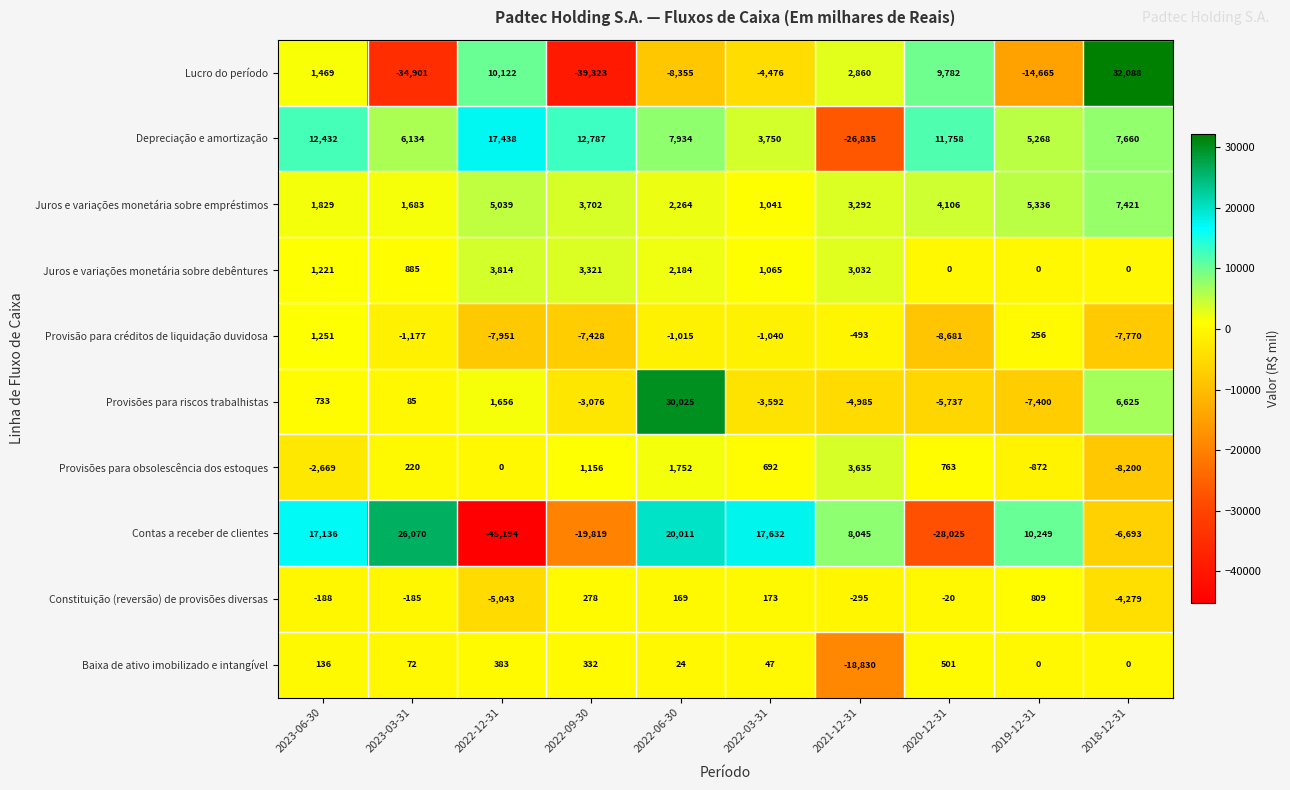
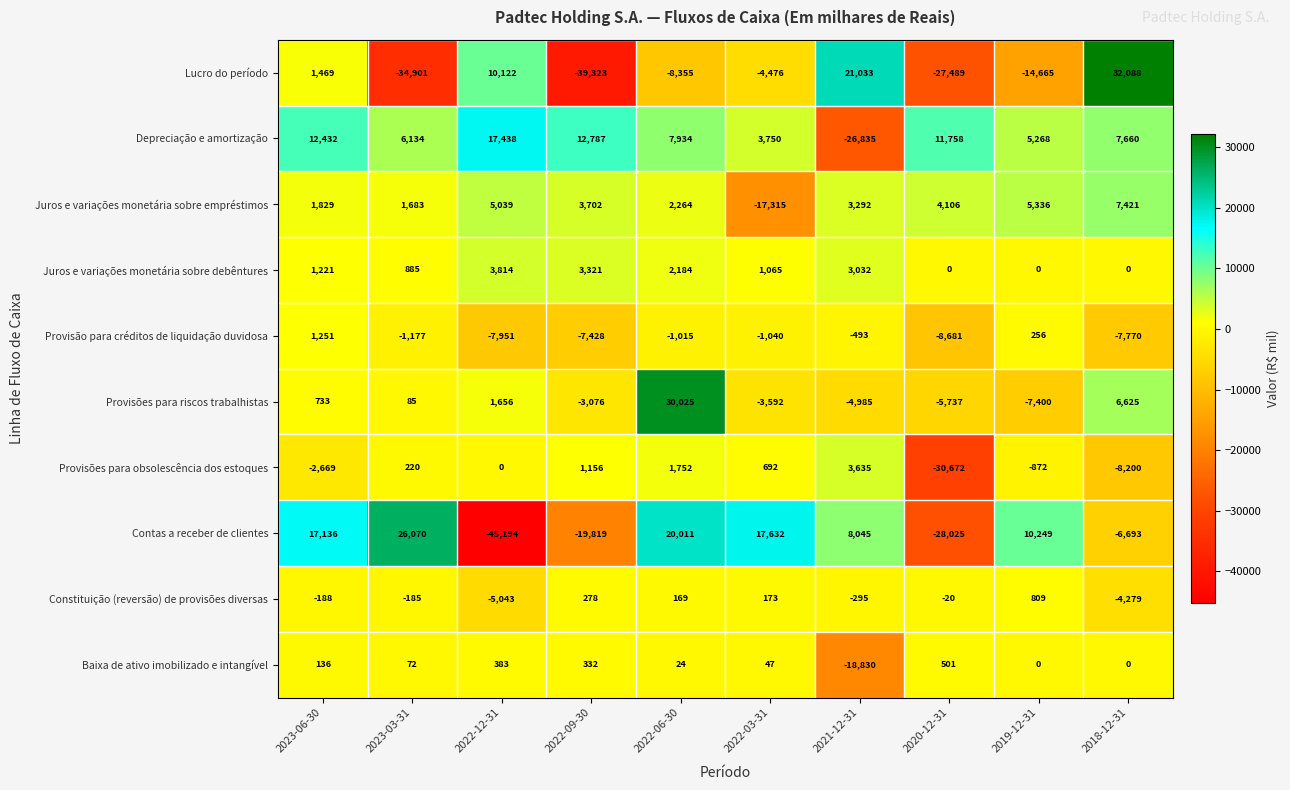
  {
    "Lucro do período": {
      "2023-06-30": "1,469",
      "2023-03-31": "-34,901",
      "2022-12-31": "10,122",
      "2022-09-30": "-39,323",
      "2022-06-30": "-8,355",
      "2022-03-31": "-4,476",
-     "2021-12-31": "2,860",
-     "2020-12-31": "9,782",
+     "2021-12-31": "21,033",
+     "2020-12-31": "-27,489",
      "2019-12-31": "-14,665",
      "2018-12-31": "32,088"
    },
    "Depreciação e amortização": {
      "2023-06-30": "12,432",
      "2023-03-31": "6,134",
      "2022-12-31": "17,438",
      "2022-09-30": "12,787",
      "2022-06-30": "7,934",
      "2022-03-31": "3,750",
      "2021-12-31": "-26,835",
      "2020-12-31": "11,758",
      "2019-12-31": "5,268",
      "2018-12-31": "7,660"
    },
    "Juros e variações monetária sobre empréstimos": {
      "2023-06-30": "1,829",
      "2023-03-31": "1,683",
      "2022-12-31": "5,039",
      "2022-09-30": "3,702",
      "2022-06-30": "2,264",
-     "2022-03-31": "1,041",
+     "2022-03-31": "-17,315",
      "2021-12-31": "3,292",
      "2020-12-31": "4,106",
      "2019-12-31": "5,336",
      "2018-12-31": "7,421"
    },
    "Juros e variações monetária sobre debêntures": {
      "2023-06-30": "1,221",
      "2023-03-31": "885",
      "2022-12-31": "3,814",
      "2022-09-30": "3,321",
      "2022-06-30": "2,184",
      "2022-03-31": "1,065",
      "2021-12-31": "3,032",
      "2020-12-31": "0",
      "2019-12-31": "0",
      "2018-12-31": "0"
    },
    "Provisão para créditos de liquidação duvidosa": {
      "2023-06-30": "1,251",
      "2023-03-31": "-1,177",
      "2022-12-31": "-7,951",
      "2022-09-30": "-7,428",
      "2022-06-30": "-1,015",
      "2022-03-31": "-1,040",
      "2021-12-31": "-493",
      "2020-12-31": "-8,681",
      "2019-12-31": "256",
      "2018-12-31": "-7,770"
    },
    "Provisões para riscos trabalhistas": {
      "2023-06-30": "733",
      "2023-03-31": "85",
      "2022-12-31": "1,656",
      "2022-09-30": "-3,076",
      "2022-06-30": "30,025",
      "2022-03-31": "-3,592",
      "2021-12-31": "-4,985",
      "2020-12-31": "-5,737",
      "2019-12-31": "-7,400",
      "2018-12-31": "6,625"
    },
    "Provisões para obsolescência dos estoques": {
      "2023-06-30": "-2,669",
      "2023-03-31": "220",
      "2022-12-31": "0",
      "2022-09-30": "1,156",
      "2022-06-30": "1,752",
      "2022-03-31": "692",
      "2021-12-31": "3,635",
-     "2020-12-31": "763",
+     "2020-12-31": "-30,672",
      "2019-12-31": "-872",
      "2018-12-31": "-8,200"
    },
    "Contas a receber de clientes": {
      "2023-06-30": "17,136",
      "2023-03-31": "26,070",
      "2022-12-31": "-45,194",
      "2022-09-30": "-19,819",
      "2022-06-30": "20,011",
      "2022-03-31": "17,632",
      "2021-12-31": "8,045",
      "2020-12-31": "-28,025",
      "2019-12-31": "10,249",
      "2018-12-31": "-6,693"
    },
    "Constituição (reversão) de provisões diversas": {
      "2023-06-30": "-188",
      "2023-03-31": "-185",
      "2022-12-31": "-5,043",
      "2022-09-30": "278",
      "2022-06-30": "169",
      "2022-03-31": "173",
      "2021-12-31": "-295",
      "2020-12-31": "-20",
      "2019-12-31": "809",
      "2018-12-31": "-4,279"
    },
    "Baixa de ativo imobilizado e intangível": {
      "2023-06-30": "136",
      "2023-03-31": "72",
      "2022-12-31": "383",
      "2022-09-30": "332",
      "2022-06-30": "24",
      "2022-03-31": "47",
      "2021-12-31": "-18,830",
      "2020-12-31": "501",
      "2019-12-31": "0",
      "2018-12-31": "0"
    }
  }
